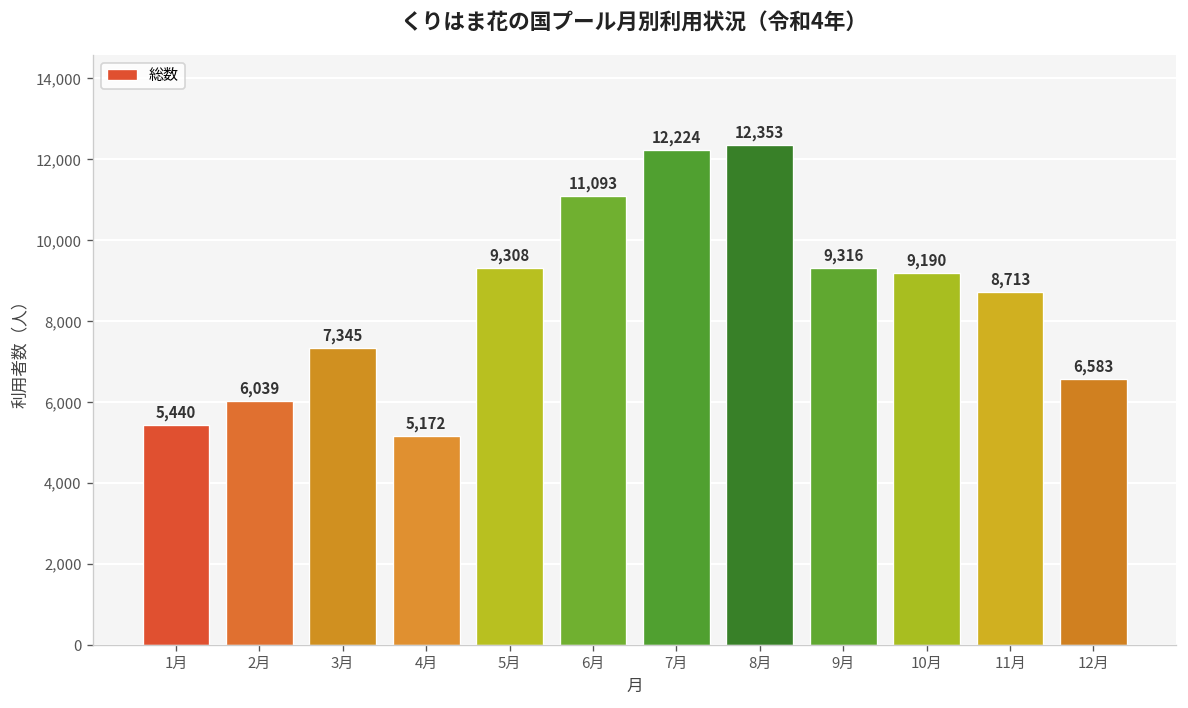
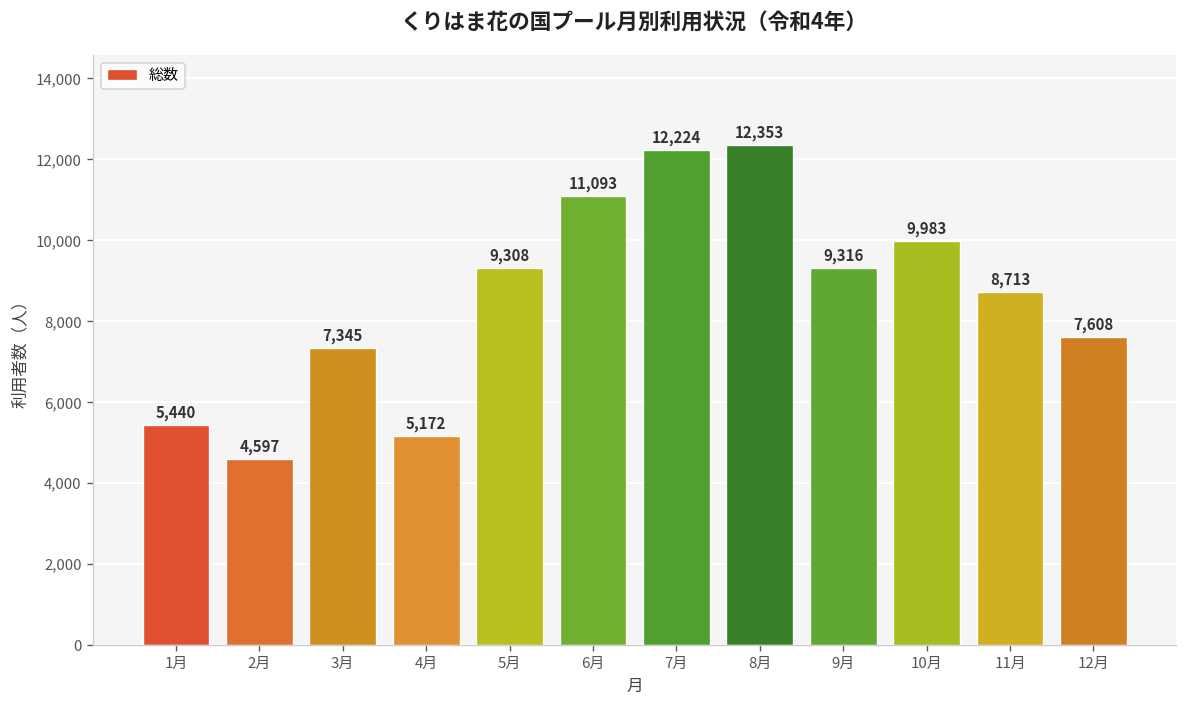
  {
    "1月": "5,440",
-   "2月": "6,039",
+   "2月": "4,597",
    "3月": "7,345",
    "4月": "5,172",
    "5月": "9,308",
    "6月": "11,093",
    "7月": "12,224",
    "8月": "12,353",
    "9月": "9,316",
-   "10月": "9,190",
+   "10月": "9,983",
    "11月": "8,713",
-   "12月": "6,583"
+   "12月": "7,608"
  }
